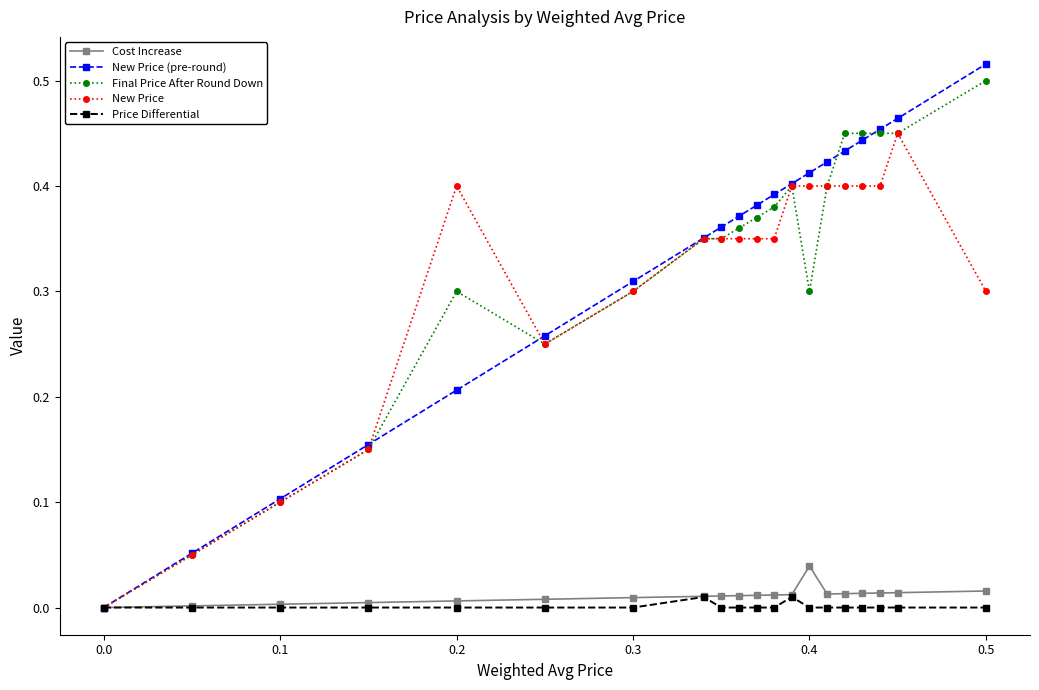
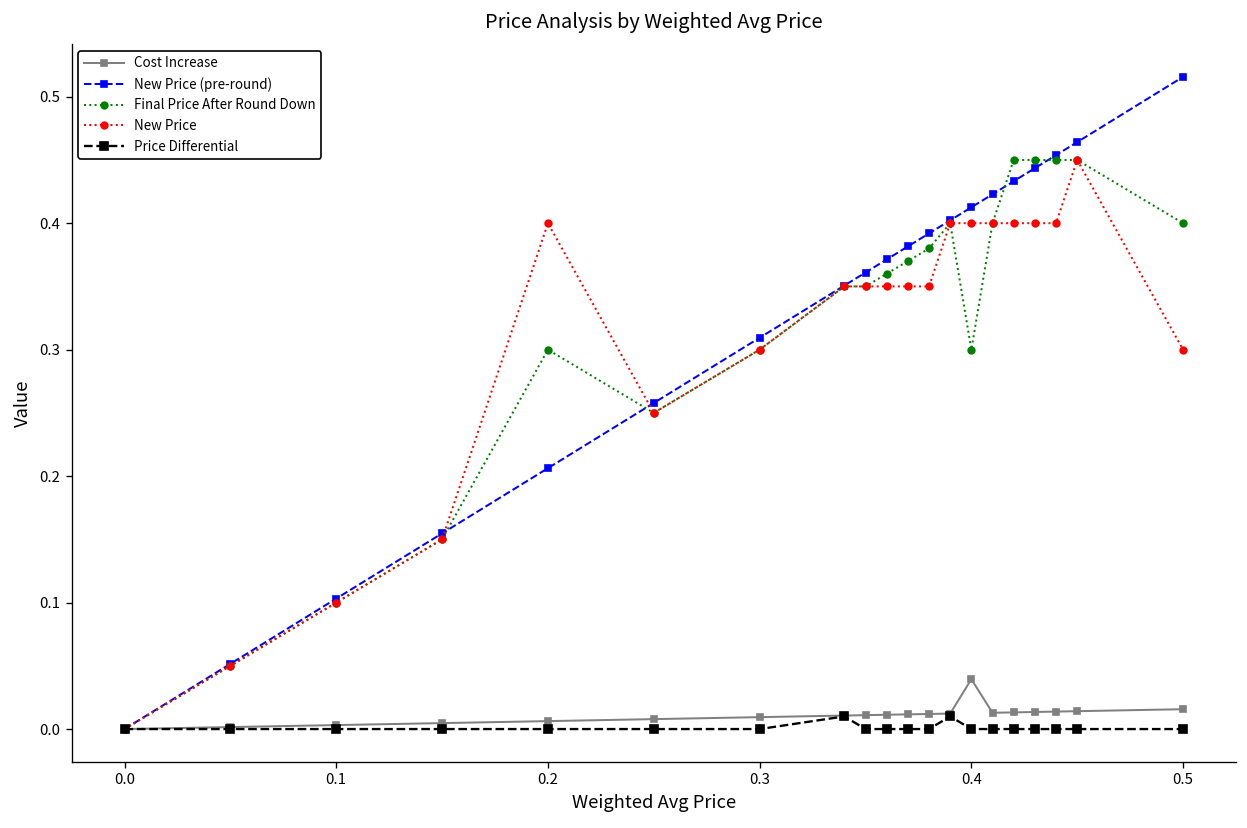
  {
    "Cost Increase": {
      "0.1": 0.003,
      "0.2": 0.006,
      "0.3": 0.009,
      "0.4": 0.039,
      "0.5": 0.016
    },
    "New Price (pre-round)": {
      "0.1": 0.103,
      "0.2": 0.206,
      "0.3": 0.309,
      "0.4": 0.413,
      "0.5": 0.516
    },
    "Final Price After Round Down": {
      "0.2": 0.3,
      "0.4": 0.3,
-     "0.5": 0.5
+     "0.5": 0.4
    },
    "New Price": {
      "0.2": 0.4,
      "0.4": 0.4,
      "0.5": 0.3
    },
    "Price Differential": {
      "0.1": 0.0,
      "0.2": 0.0,
      "0.3": 0.0,
      "0.4": 0.0,
      "0.5": 0.0
    }
  }
